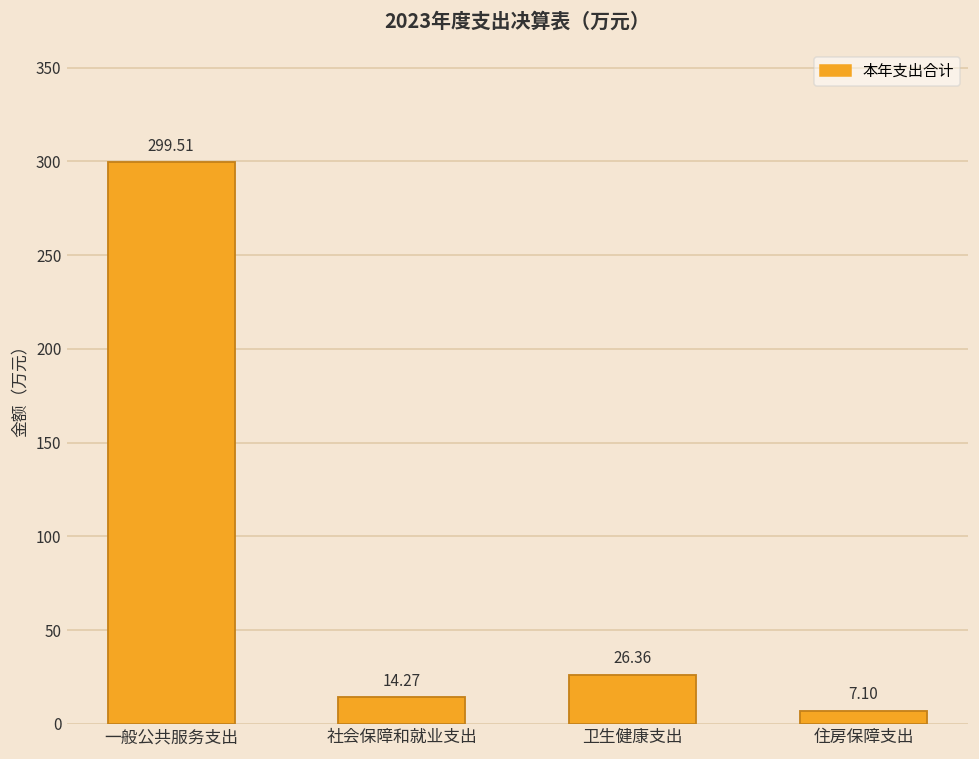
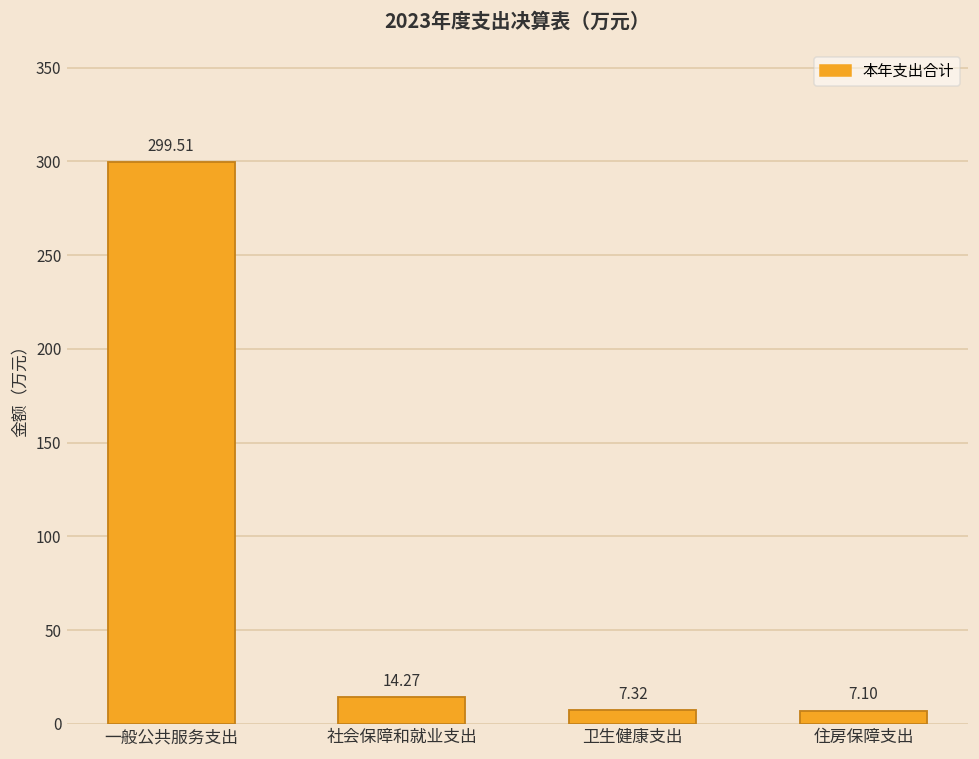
  {
    "一般公共服务支出": 299.51,
    "社会保障和就业支出": 14.27,
-   "卫生健康支出": 26.36,
+   "卫生健康支出": 7.32,
    "住房保障支出": 7.10
  }
